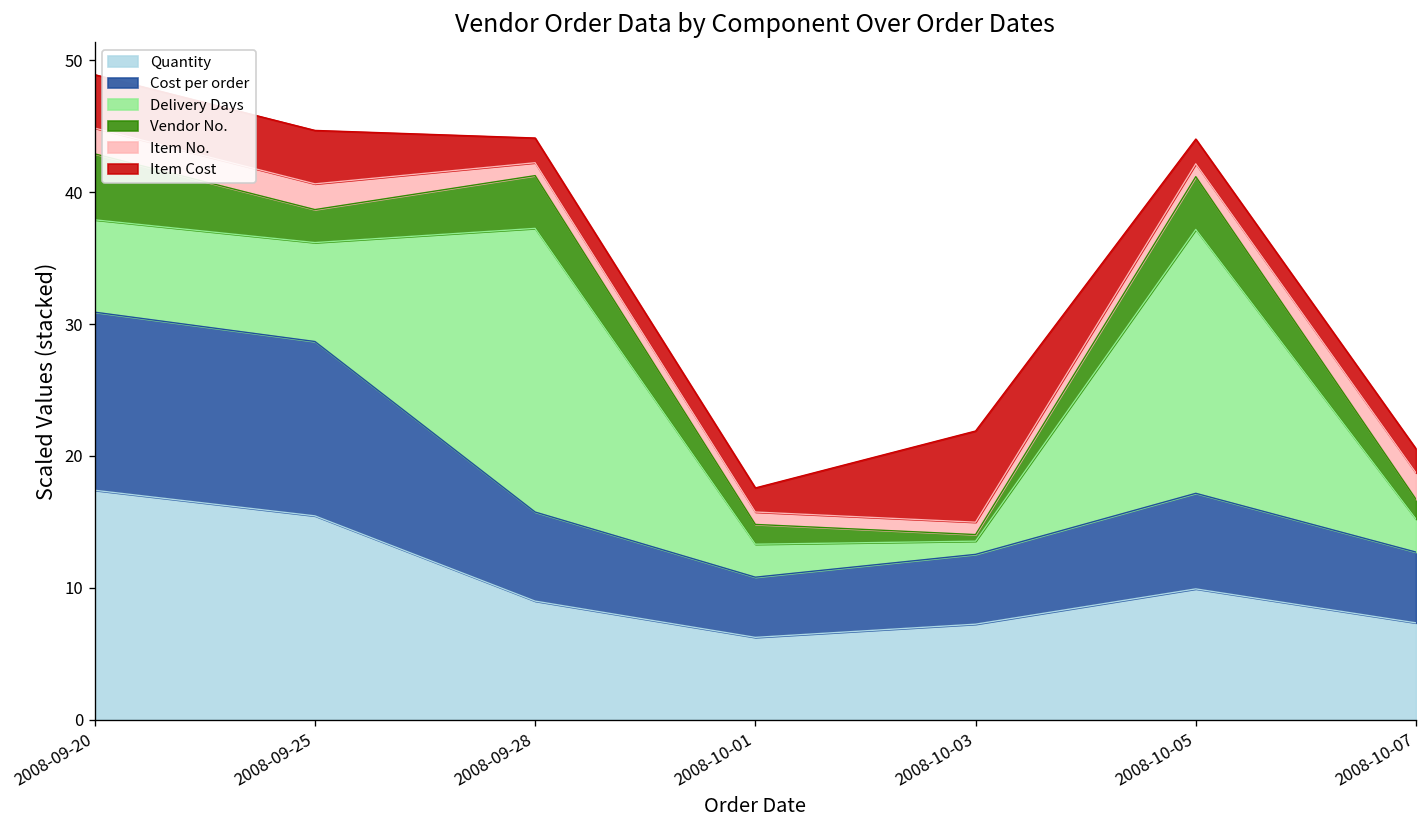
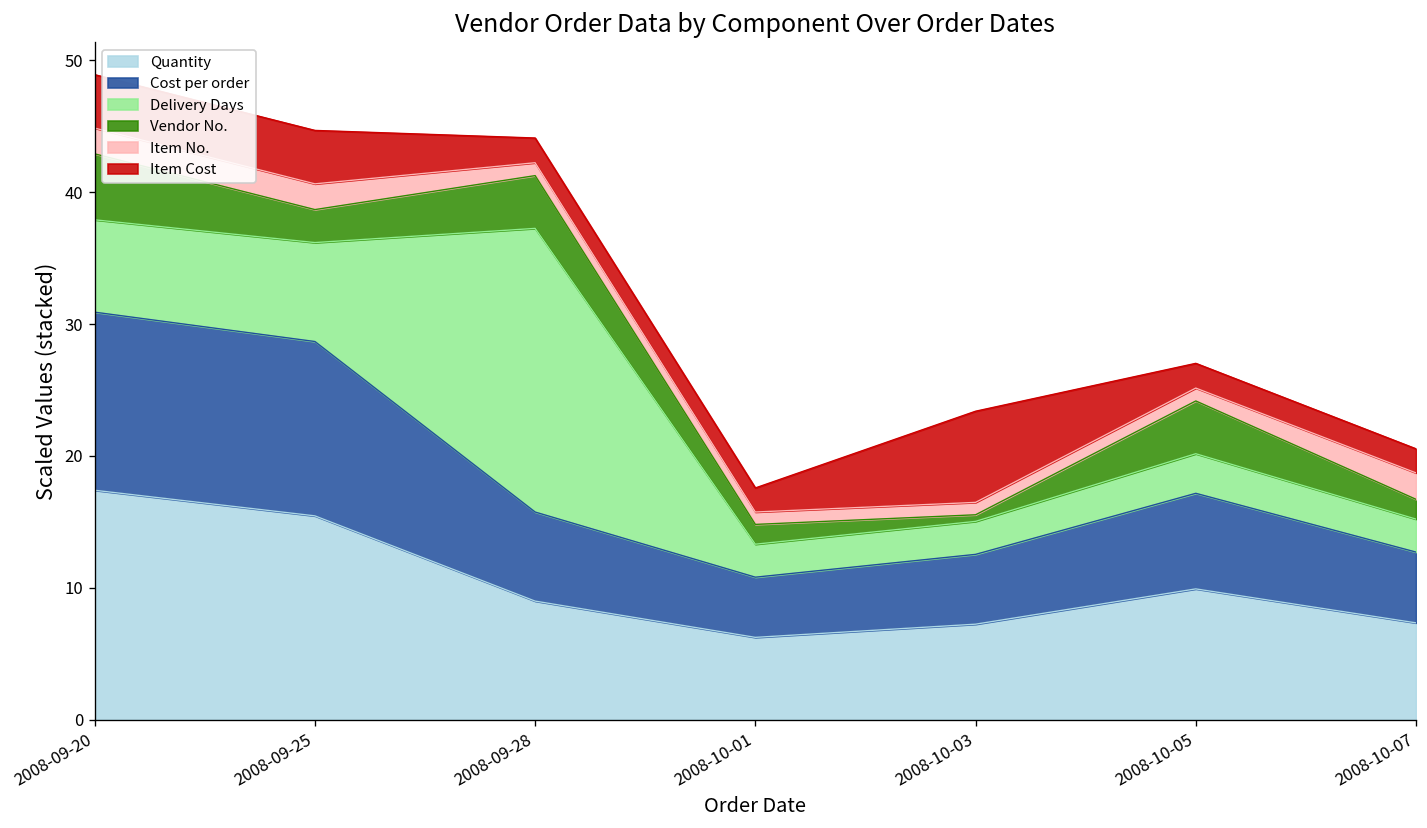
  {
    "Quantity": {
      "2008-09-20": 17.4,
      "2008-09-25": 15.5,
      "2008-09-28": 9.0,
      "2008-10-01": 6.3,
      "2008-10-03": 7.3,
      "2008-10-05": 9.9,
      "2008-10-07": 7.4
    },
    "Cost per order": {
      "2008-09-20": 13.5,
      "2008-09-25": 13.2,
      "2008-09-28": 6.8,
      "2008-10-01": 4.6,
      "2008-10-03": 5.3,
      "2008-10-05": 7.2,
      "2008-10-07": 5.4
    },
    "Delivery Days": {
      "2008-09-20": 7.0,
      "2008-09-25": 7.5,
      "2008-09-28": 21.5,
      "2008-10-01": 2.5,
-     "2008-10-03": 1.0,
-     "2008-10-05": 20.0,
+     "2008-10-03": 2.5,
+     "2008-10-05": 3.0,
      "2008-10-07": 2.5
    },
    "Vendor No.": {
      "2008-09-20": 5.0,
      "2008-09-25": 2.5,
      "2008-09-28": 4.0,
      "2008-10-01": 1.5,
      "2008-10-03": 0.5,
      "2008-10-05": 4.0,
      "2008-10-07": 1.5
    },
    "Item No.": {
      "2008-09-20": 2.0,
      "2008-09-25": 2.0,
      "2008-09-28": 1.0,
      "2008-10-01": 0.9,
      "2008-10-03": 0.9,
      "2008-10-05": 1.0,
      "2008-10-07": 2.0
    },
    "Item Cost": {
      "2008-09-20": 4.0,
      "2008-09-25": 4.0,
      "2008-09-28": 1.9,
      "2008-10-01": 1.8,
      "2008-10-03": 6.9,
      "2008-10-05": 1.9,
      "2008-10-07": 1.8
    }
  }
